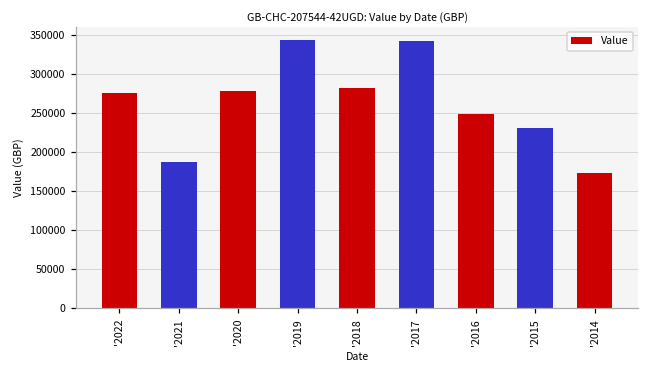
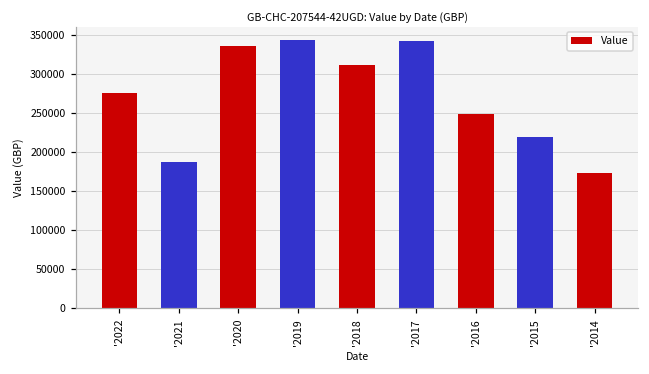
  {
    "'2022": 280000,
    "'2021": 190000,
-   "'2020": 280000,
+   "'2020": 340000,
    "'2019": 340000,
-   "'2018": 280000,
+   "'2018": 310000,
    "'2017": 340000,
    "'2016": 250000,
-   "'2015": 230000,
+   "'2015": 220000,
    "'2014": 170000
  }
